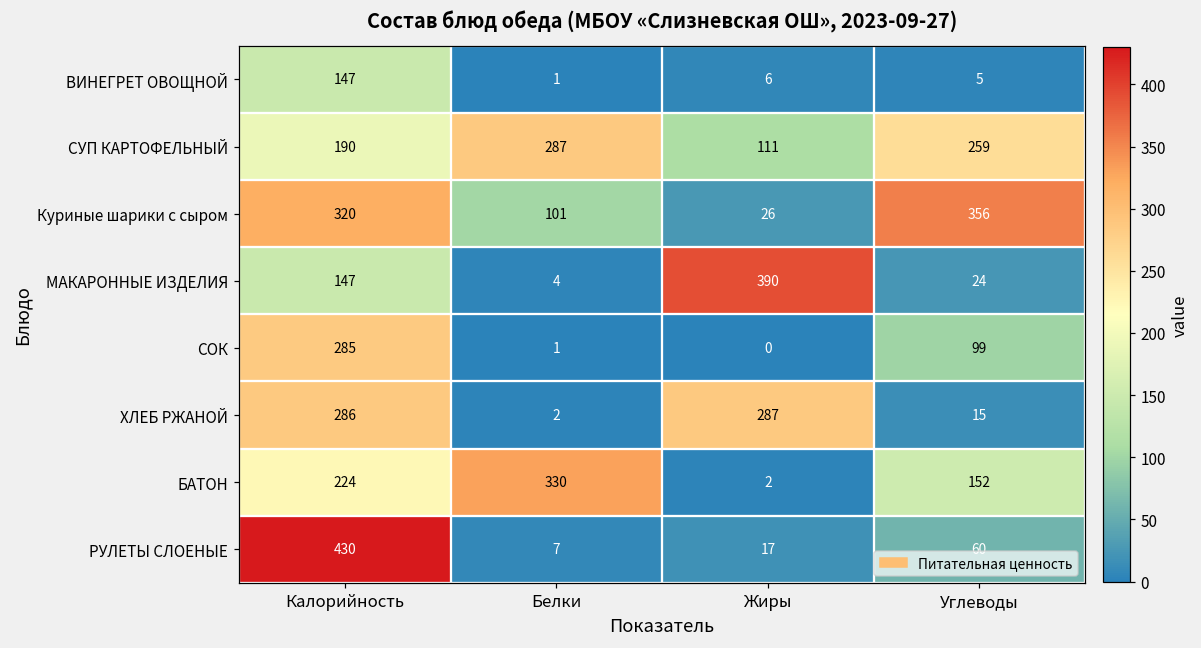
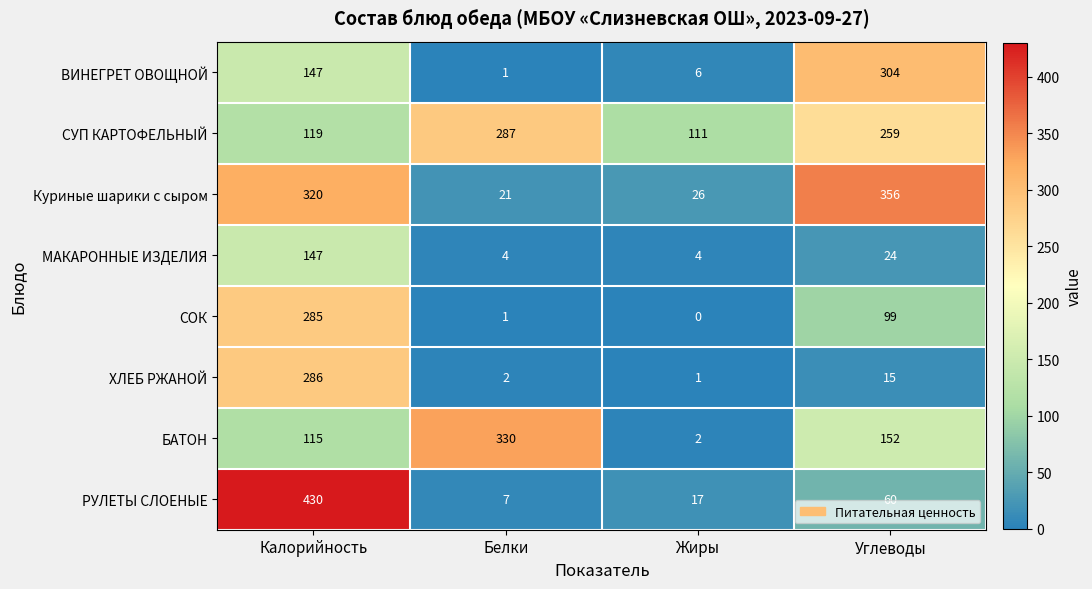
  {
    "ВИНЕГРЕТ ОВОЩНОЙ": {
      "Калорийность": 147,
      "Белки": 1,
      "Жиры": 6,
-     "Углеводы": 5
+     "Углеводы": 304
    },
    "СУП КАРТОФЕЛЬНЫЙ": {
-     "Калорийность": 190,
+     "Калорийность": 119,
      "Белки": 287,
      "Жиры": 111,
      "Углеводы": 259
    },
    "Куриные шарики с сыром": {
      "Калорийность": 320,
-     "Белки": 101,
+     "Белки": 21,
      "Жиры": 26,
      "Углеводы": 356
    },
    "МАКАРОННЫЕ ИЗДЕЛИЯ": {
      "Калорийность": 147,
      "Белки": 4,
-     "Жиры": 390,
+     "Жиры": 4,
      "Углеводы": 24
    },
    "СОК": {
      "Калорийность": 285,
      "Белки": 1,
      "Жиры": 0,
      "Углеводы": 99
    },
    "ХЛЕБ РЖАНОЙ": {
      "Калорийность": 286,
      "Белки": 2,
-     "Жиры": 287,
+     "Жиры": 1,
      "Углеводы": 15
    },
    "БАТОН": {
-     "Калорийность": 224,
+     "Калорийность": 115,
      "Белки": 330,
      "Жиры": 2,
      "Углеводы": 152
    },
    "РУЛЕТЫ СЛОЕНЫЕ": {
      "Калорийность": 430,
      "Белки": 7,
      "Жиры": 17
    }
  }
